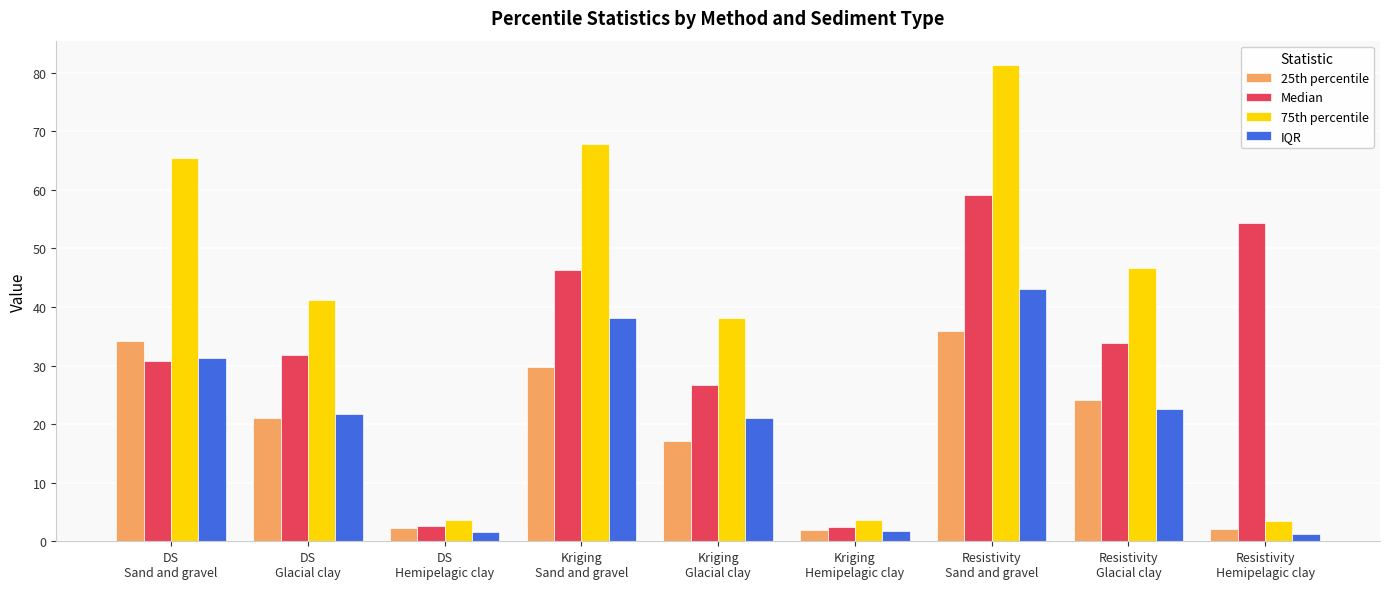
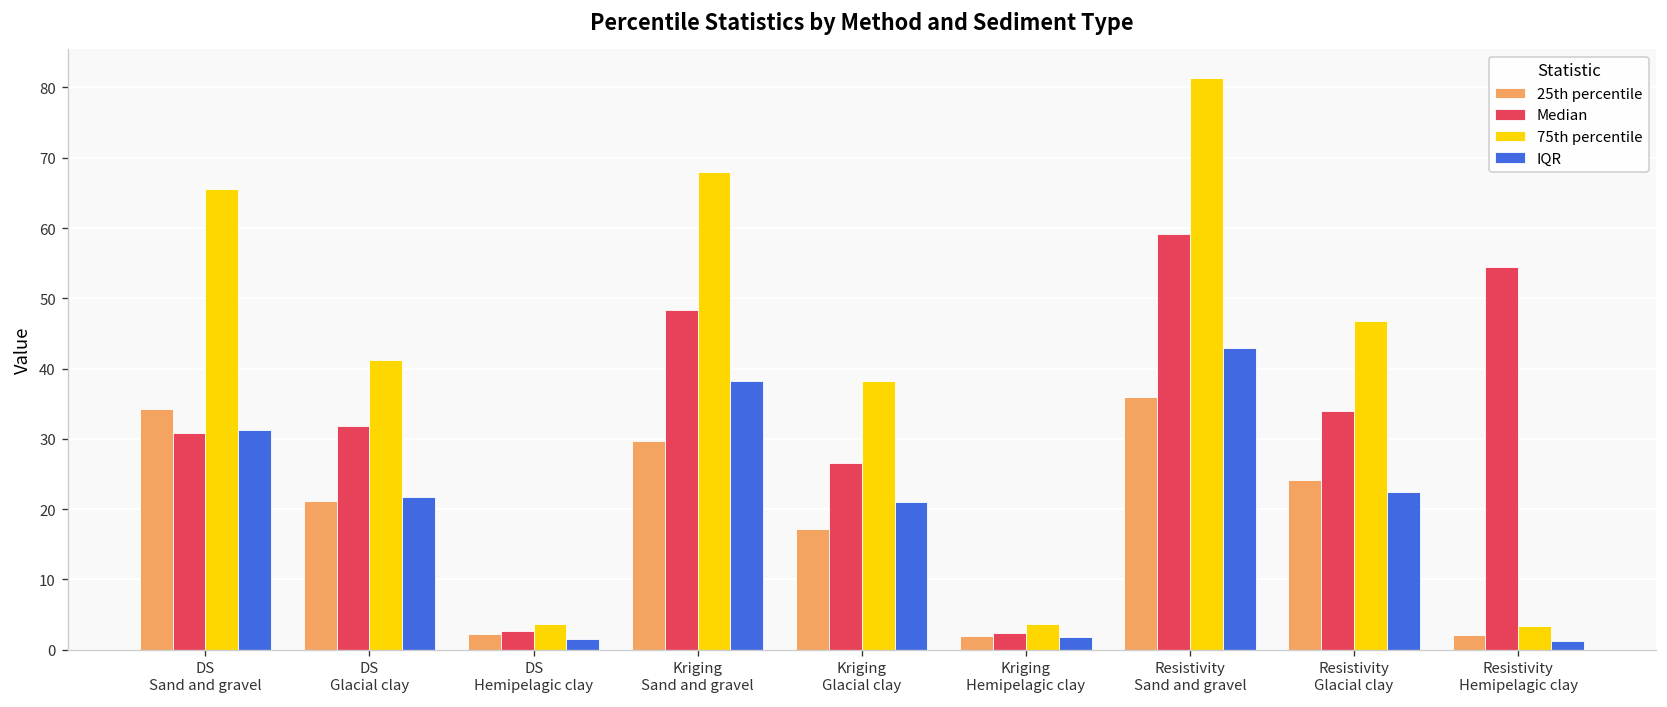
  {
    "25th percentile": {
      "DS Sand and gravel": 34,
      "DS Glacial clay": 21,
      "DS Hemipelagic clay": 2,
      "Kriging Sand and gravel": 30,
      "Kriging Glacial clay": 17,
      "Kriging Hemipelagic clay": 2,
      "Resistivity Sand and gravel": 36,
      "Resistivity Glacial clay": 24,
      "Resistivity Hemipelagic clay": 2
    },
    "Median": {
      "DS Sand and gravel": 31,
      "DS Glacial clay": 32,
      "DS Hemipelagic clay": 3,
-     "Kriging Sand and gravel": 46,
+     "Kriging Sand and gravel": 48,
      "Kriging Glacial clay": 27,
      "Kriging Hemipelagic clay": 2,
      "Resistivity Sand and gravel": 59,
      "Resistivity Glacial clay": 34,
      "Resistivity Hemipelagic clay": 54
    },
    "75th percentile": {
      "DS Sand and gravel": 66,
      "DS Glacial clay": 41,
      "DS Hemipelagic clay": 4,
      "Kriging Sand and gravel": 68,
      "Kriging Glacial clay": 38,
      "Kriging Hemipelagic clay": 4,
      "Resistivity Sand and gravel": 81,
      "Resistivity Glacial clay": 47,
      "Resistivity Hemipelagic clay": 3
    },
    "IQR": {
      "DS Sand and gravel": 31,
      "DS Glacial clay": 22,
      "DS Hemipelagic clay": 2,
      "Kriging Sand and gravel": 38,
      "Kriging Glacial clay": 21,
      "Kriging Hemipelagic clay": 2,
      "Resistivity Sand and gravel": 43,
      "Resistivity Glacial clay": 23,
      "Resistivity Hemipelagic clay": 1
    }
  }
